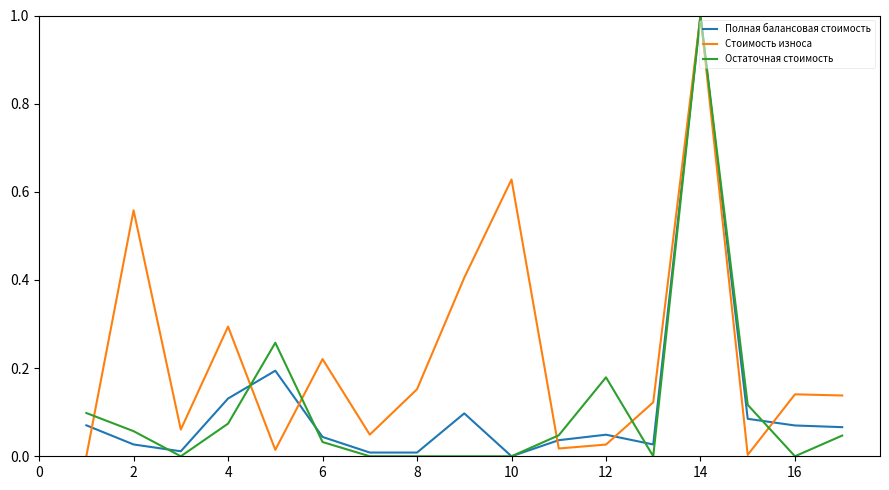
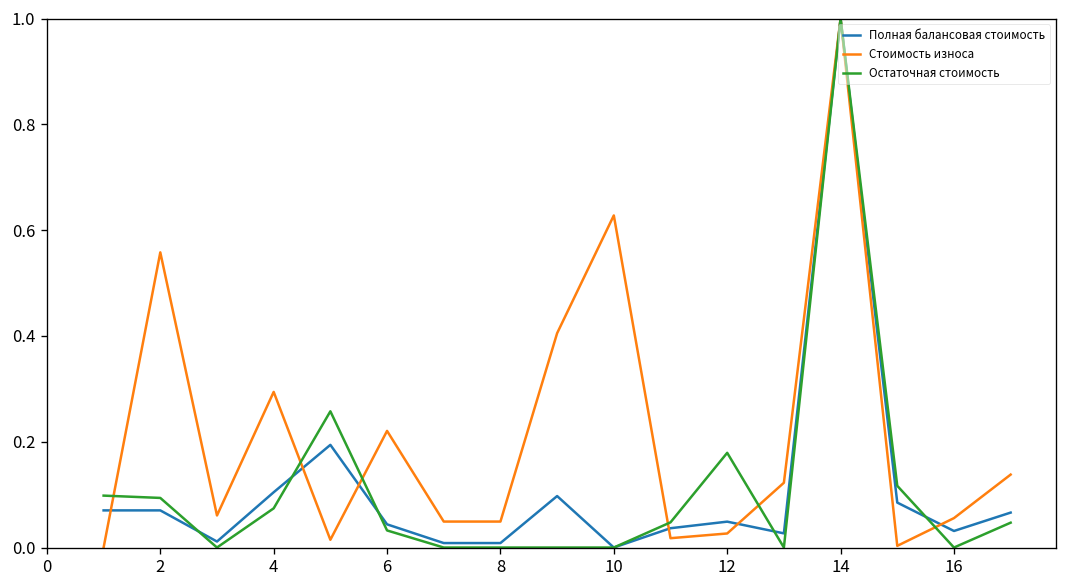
  {
    "Полная балансовая стоимость": {
-     "2": 0.03,
-     "4": 0.13,
+     "2": 0.07,
+     "4": 0.10,
      "6": 0.04,
      "8": 0.01,
      "12": 0.05,
-     "16": 0.07
+     "16": 0.03
    },
    "Стоимость износа": {
      "2": 0.56,
      "4": 0.29,
      "6": 0.22,
-     "8": 0.15,
+     "8": 0.05,
      "10": 0.63,
      "12": 0.03,
-     "16": 0.14
+     "16": 0.06
    },
    "Остаточная стоимость": {
-     "2": 0.06,
+     "2": 0.09,
      "4": 0.07,
      "6": 0.03,
      "8": 0.00,
      "12": 0.18,
      "16": 0.00
    }
  }
